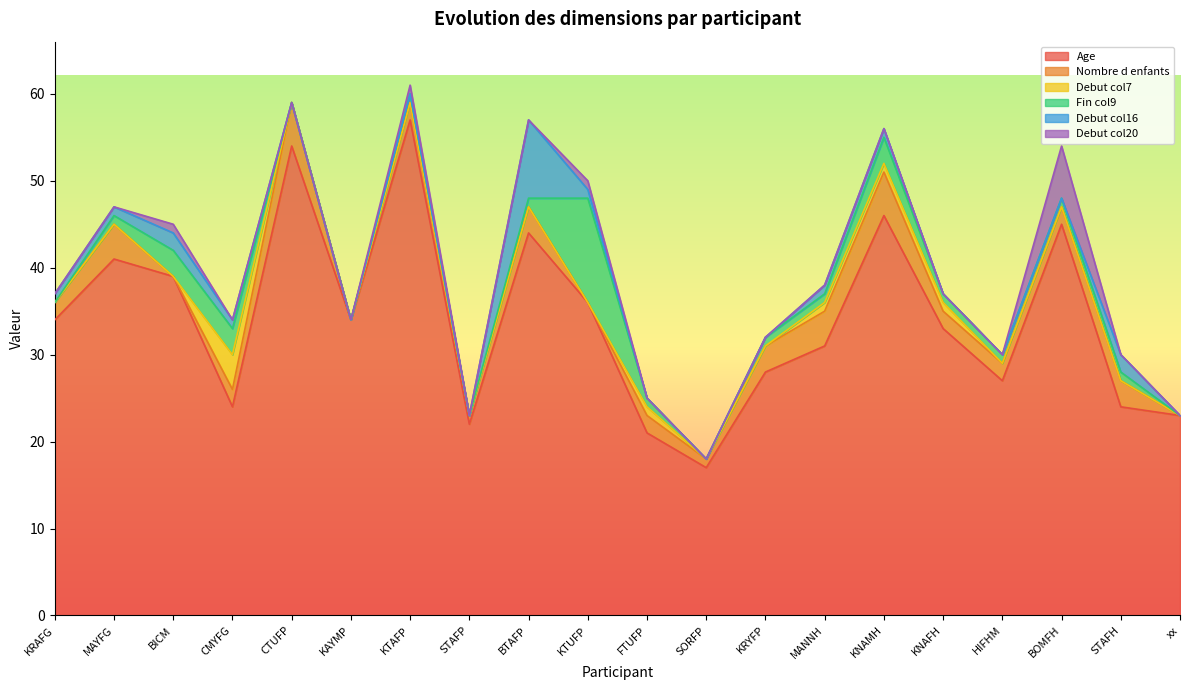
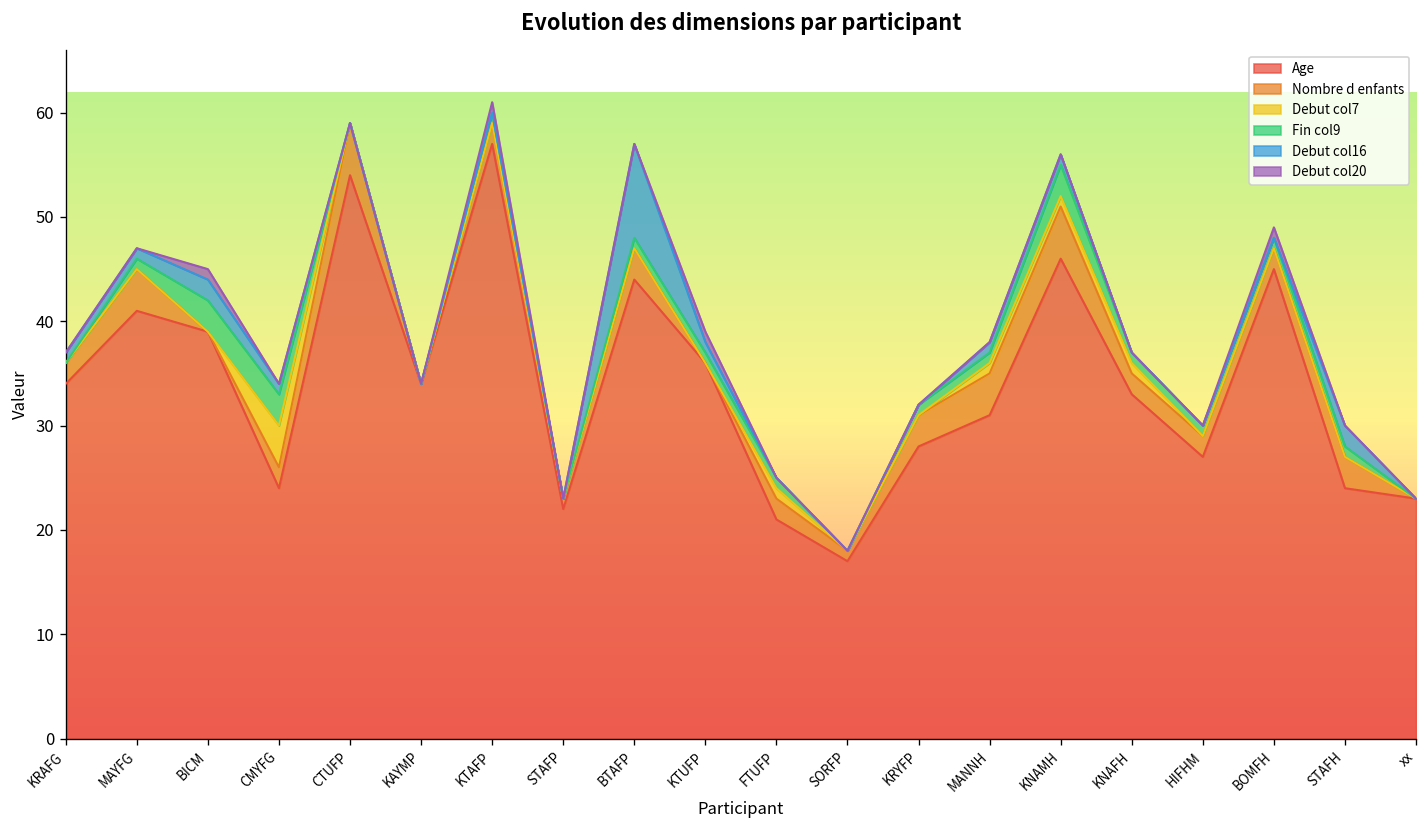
  {
    "Debut col7": {
      "CMYFG": 4,
      "FTUFP": 1,
      "MANNH": 1,
      "KNAMH": 1,
      "KNAFH": 1
    },
    "Fin col9": {
      "MAYFG": 1,
      "BICM": 3,
      "CMYFG": 3,
      "BTAFP": 1,
-     "KTUFP": 12,
+     "KTUFP": 1,
      "MANNH": 1,
      "KNAMH": 3,
      "STAFH": 1
    },
    "Debut col16": {
      "BICM": 2,
      "KTUFP": 1
    },
    "Debut col20": {
      "BICM": 1,
      "KTAFP": 1,
      "KTUFP": 1,
-     "BOMFH": 6
+     "BOMFH": 1
    }
  }
